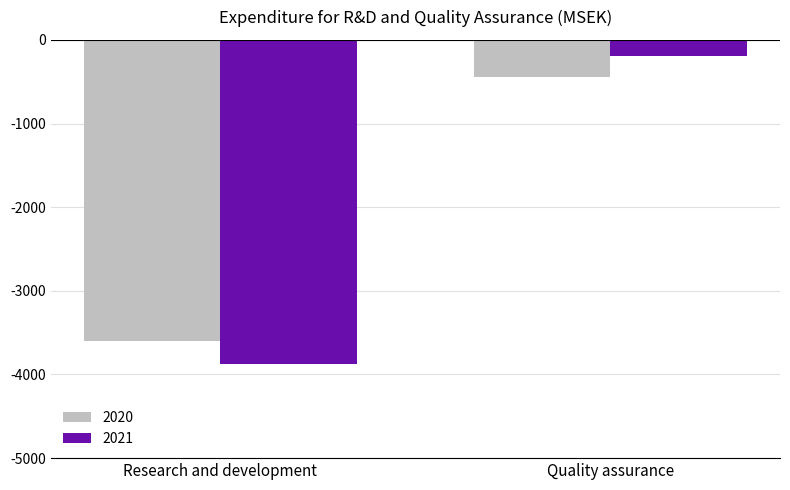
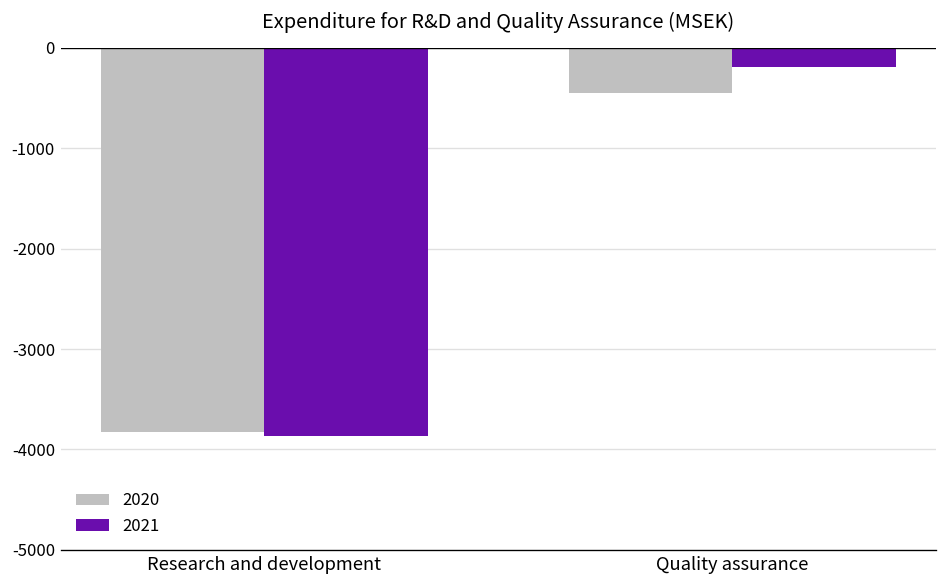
  {
    "2020": {
-     "Research and development": -3600,
+     "Research and development": -3800,
      "Quality assurance": -400
    },
    "2021": {
      "Research and development": -3900,
      "Quality assurance": -200
    }
  }
